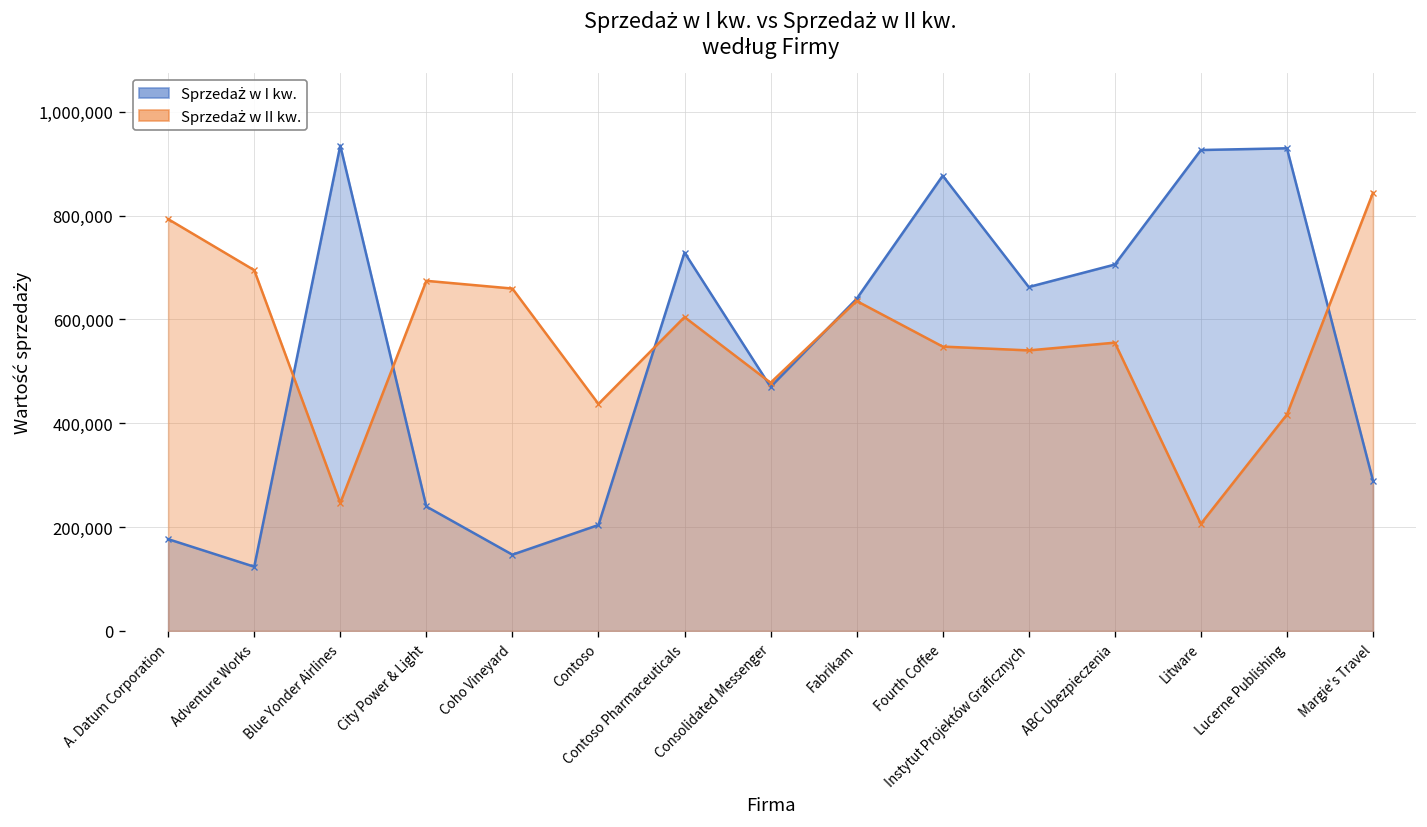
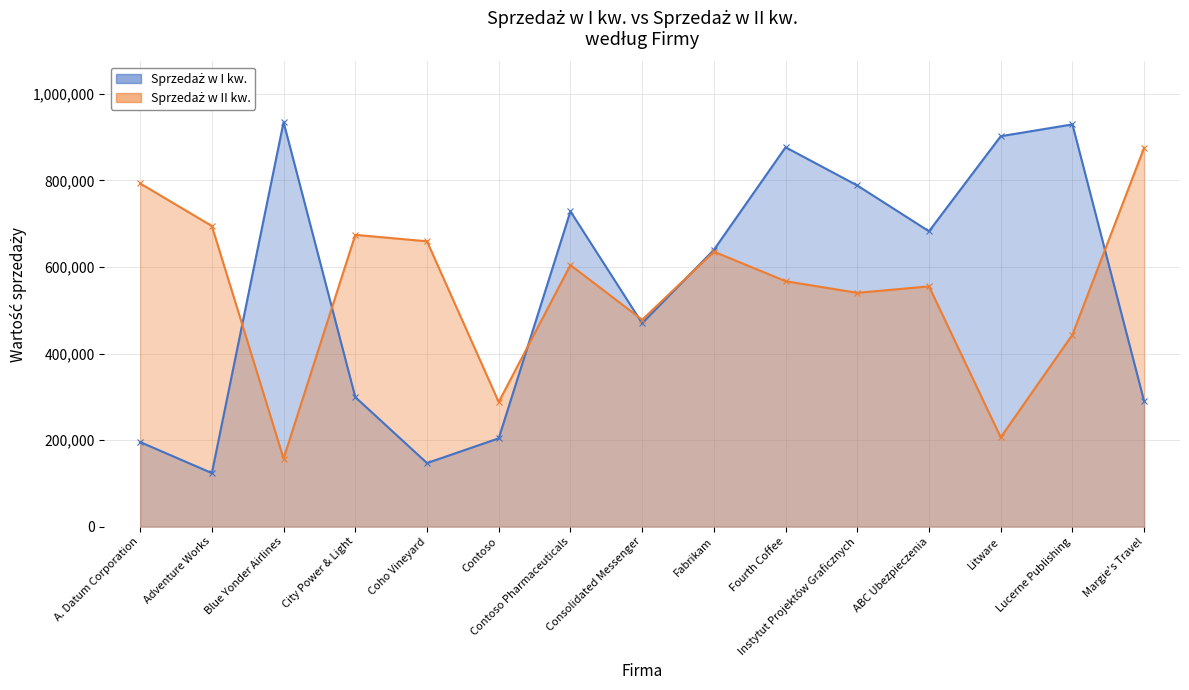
  {
    "Sprzedaż w I kw.": {
-     "A. Datum Corporation": "180,000",
+     "A. Datum Corporation": "200,000",
      "Adventure Works": "120,000",
      "Blue Yonder Airlines": "930,000",
-     "City Power & Light": "240,000",
+     "City Power & Light": "300,000",
      "Coho Vineyard": "150,000",
      "Contoso": "200,000",
      "Contoso Pharmaceuticals": "730,000",
      "Consolidated Messenger": "470,000",
      "Fourth Coffee": "880,000",
-     "Instytut Projektów Graficznych": "660,000",
-     "ABC Ubezpieczenia": "710,000",
-     "Litware": "930,000",
+     "Instytut Projektów Graficznych": "790,000",
+     "ABC Ubezpieczenia": "680,000",
+     "Litware": "900,000",
      "Lucerne Publishing": "930,000",
      "Margie's Travel": "290,000"
    },
    "Sprzedaż w II kw.": {
      "A. Datum Corporation": "790,000",
      "Adventure Works": "690,000",
-     "Blue Yonder Airlines": "250,000",
+     "Blue Yonder Airlines": "160,000",
      "City Power & Light": "670,000",
      "Coho Vineyard": "660,000",
-     "Contoso": "440,000",
+     "Contoso": "290,000",
      "Contoso Pharmaceuticals": "600,000",
      "Consolidated Messenger": "480,000",
-     "Fourth Coffee": "550,000",
+     "Fourth Coffee": "570,000",
      "Instytut Projektów Graficznych": "540,000",
      "ABC Ubezpieczenia": "560,000",
      "Litware": "210,000",
-     "Lucerne Publishing": "420,000",
-     "Margie's Travel": "840,000"
+     "Lucerne Publishing": "440,000",
+     "Margie's Travel": "880,000"
    }
  }
